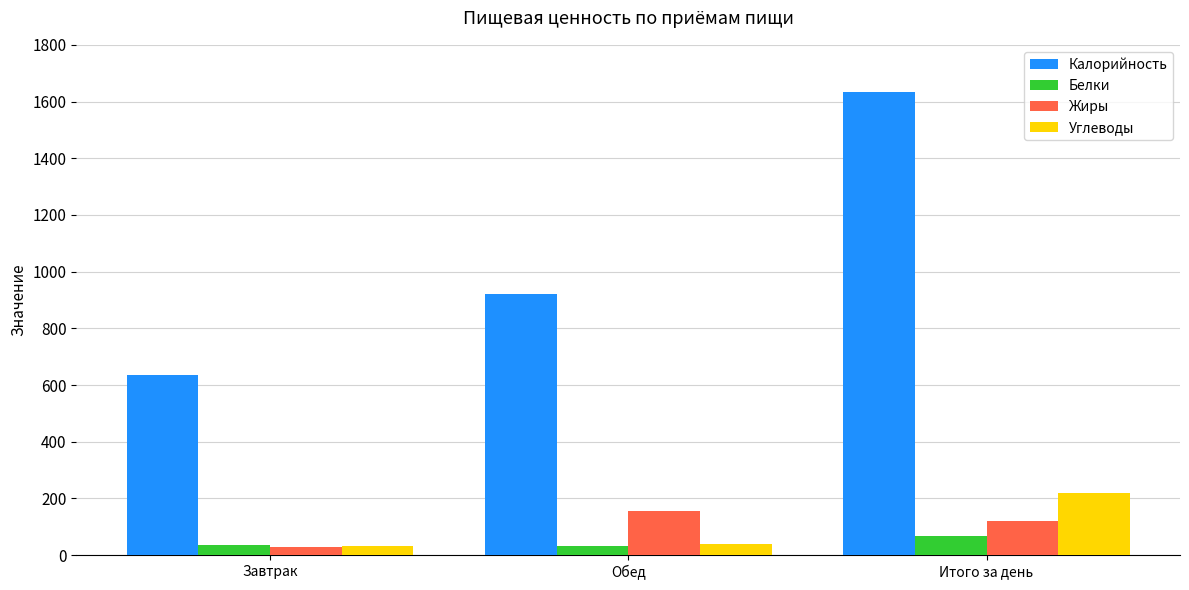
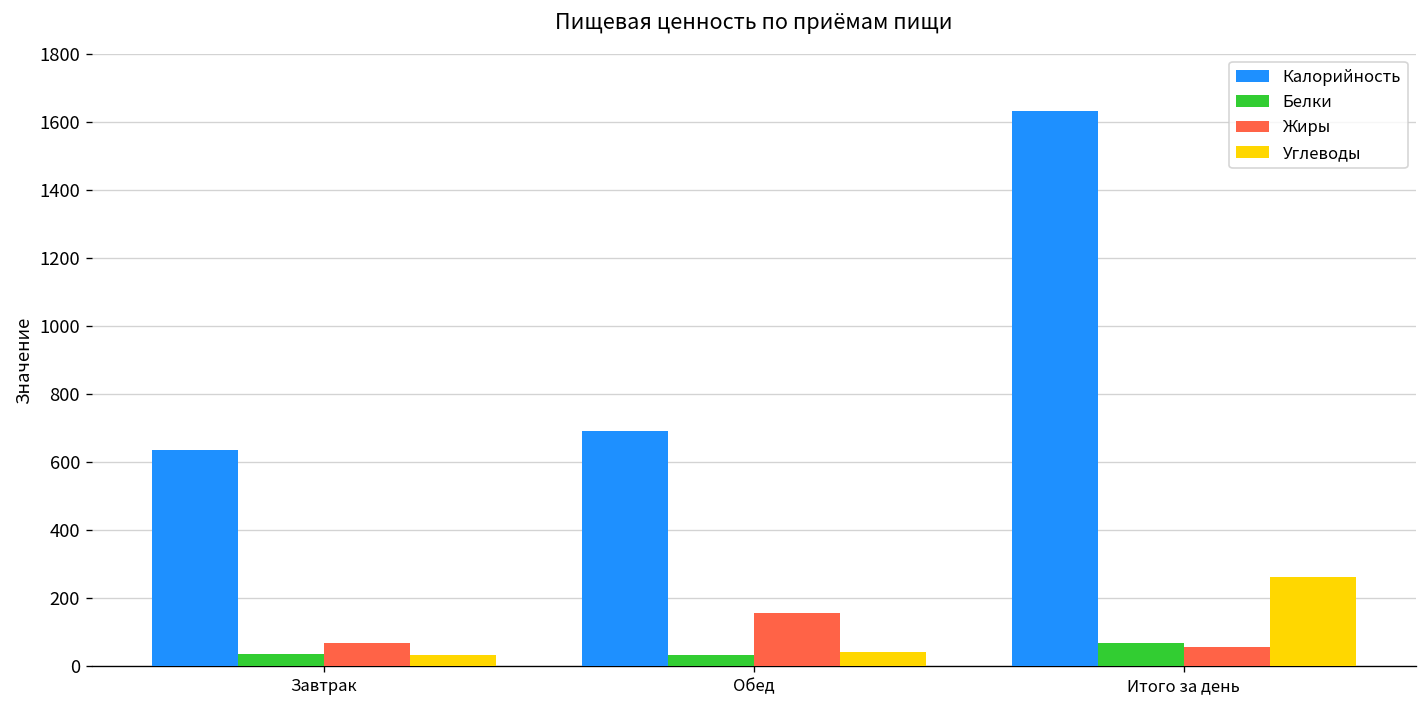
  {
    "Калорийность": {
      "Завтрак": 640,
-     "Обед": 920,
+     "Обед": 690,
      "Итого за день": 1630
    },
    "Белки": {
      "Завтрак": 40,
      "Обед": 30,
      "Итого за день": 70
    },
    "Жиры": {
-     "Завтрак": 30,
+     "Завтрак": 70,
      "Обед": 160,
-     "Итого за день": 120
+     "Итого за день": 60
    },
    "Углеводы": {
      "Завтрак": 30,
      "Обед": 40,
-     "Итого за день": 220
+     "Итого за день": 260
    }
  }
